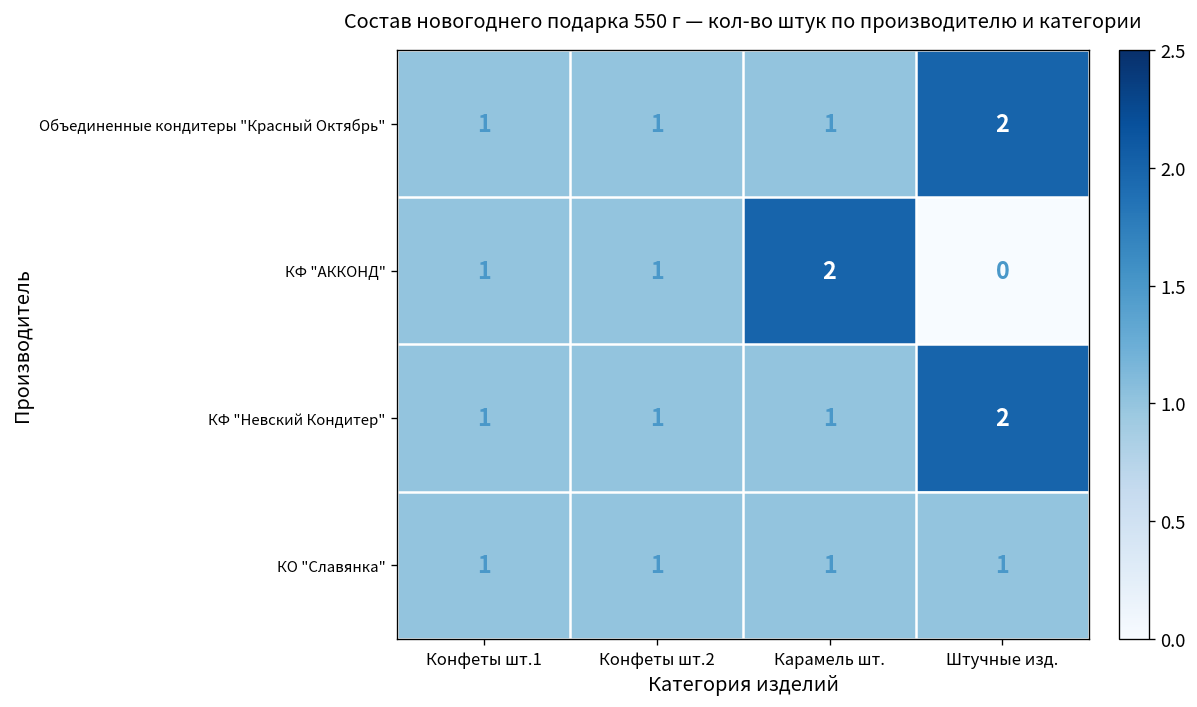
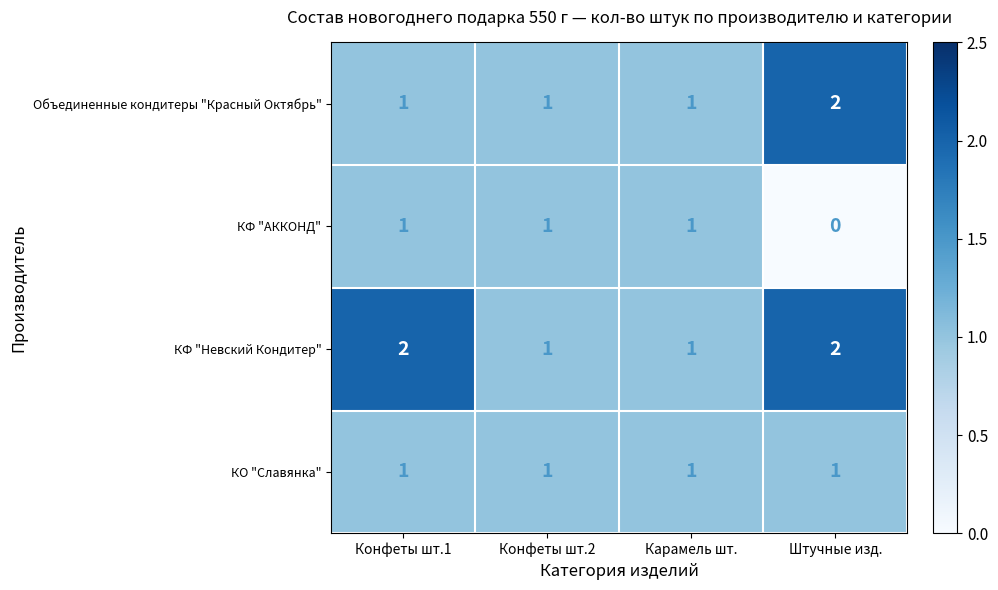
  {
    "Объединенные кондитеры \"Красный Октябрь\"": {
      "Конфеты шт.1": 1,
      "Конфеты шт.2": 1,
      "Карамель шт.": 1,
      "Штучные изд.": 2
    },
    "КФ \"АККОНД\"": {
      "Конфеты шт.1": 1,
      "Конфеты шт.2": 1,
-     "Карамель шт.": 2,
+     "Карамель шт.": 1,
      "Штучные изд.": 0
    },
    "КФ \"Невский Кондитер\"": {
-     "Конфеты шт.1": 1,
+     "Конфеты шт.1": 2,
      "Конфеты шт.2": 1,
      "Карамель шт.": 1,
      "Штучные изд.": 2
    },
    "КО \"Славянка\"": {
      "Конфеты шт.1": 1,
      "Конфеты шт.2": 1,
      "Карамель шт.": 1,
      "Штучные изд.": 1
    }
  }
